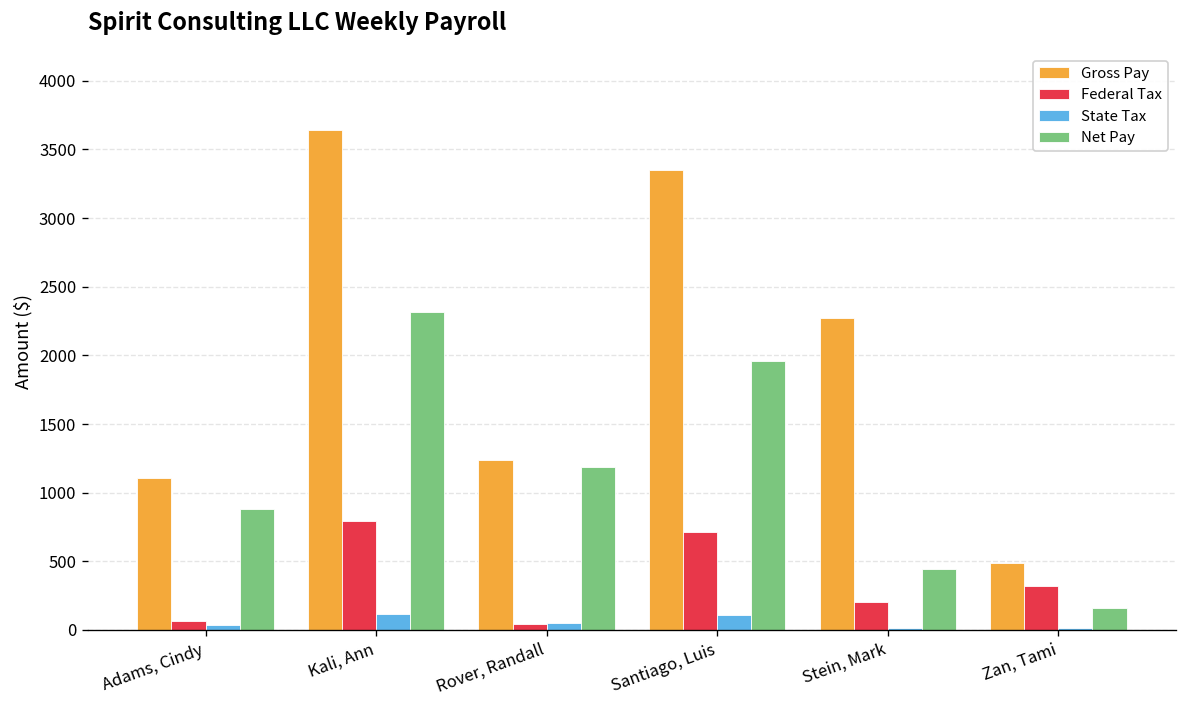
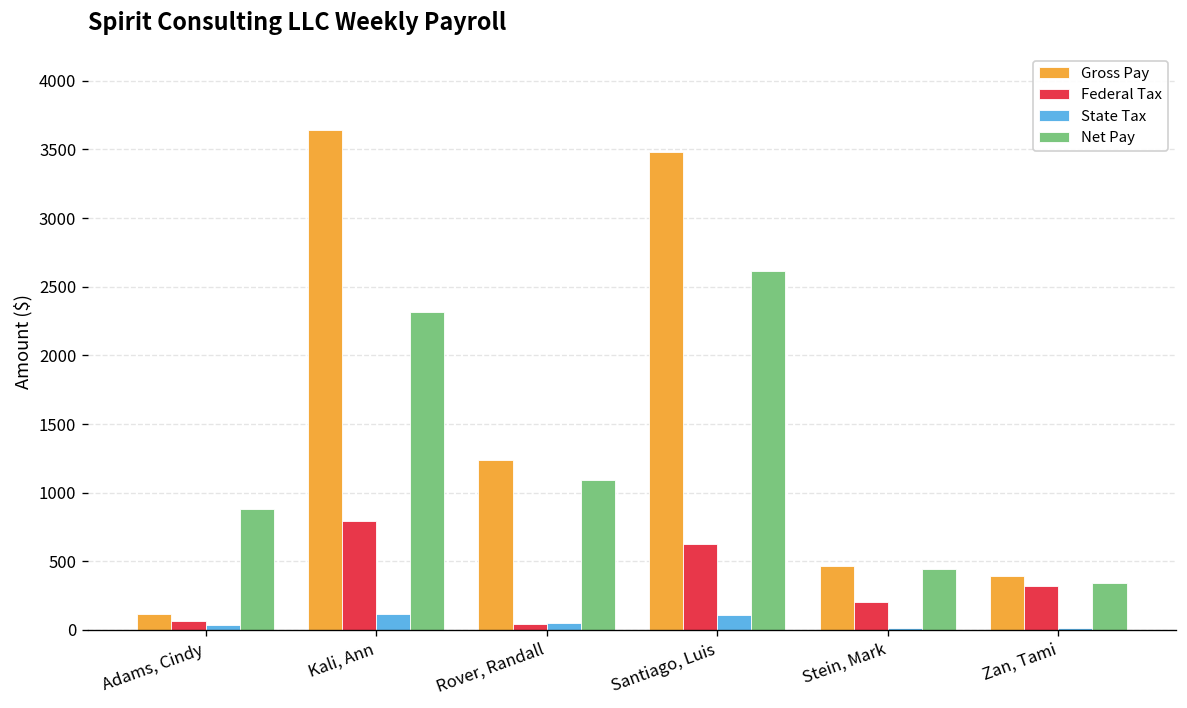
  {
    "Gross Pay": {
-     "Adams, Cindy": 1110,
+     "Adams, Cindy": 120,
      "Kali, Ann": 3640,
      "Rover, Randall": 1240,
-     "Santiago, Luis": 3350,
-     "Stein, Mark": 2270,
-     "Zan, Tami": 490
+     "Santiago, Luis": 3480,
+     "Stein, Mark": 470,
+     "Zan, Tami": 390
    },
    "Federal Tax": {
      "Adams, Cindy": 60,
      "Kali, Ann": 790,
      "Rover, Randall": 40,
-     "Santiago, Luis": 710,
+     "Santiago, Luis": 620,
      "Stein, Mark": 200,
      "Zan, Tami": 320
    },
    "State Tax": {
      "Adams, Cindy": 40,
      "Kali, Ann": 120,
      "Rover, Randall": 50,
      "Santiago, Luis": 110
    },
    "Net Pay": {
      "Adams, Cindy": 880,
      "Kali, Ann": 2320,
-     "Rover, Randall": 1190,
-     "Santiago, Luis": 1960,
+     "Rover, Randall": 1100,
+     "Santiago, Luis": 2620,
      "Stein, Mark": 450,
-     "Zan, Tami": 160
+     "Zan, Tami": 340
    }
  }
